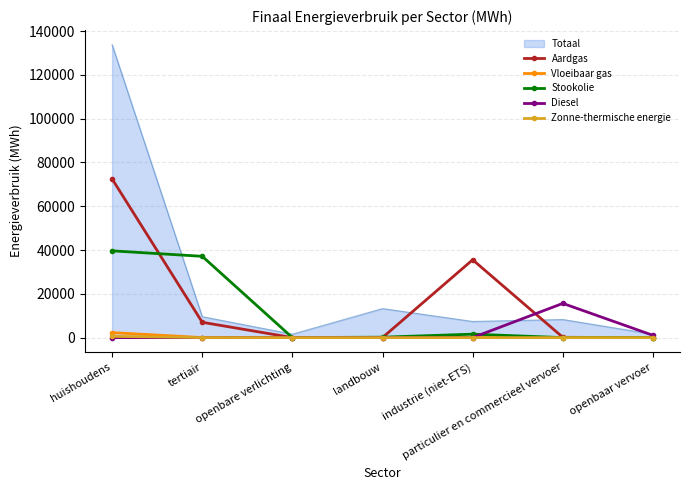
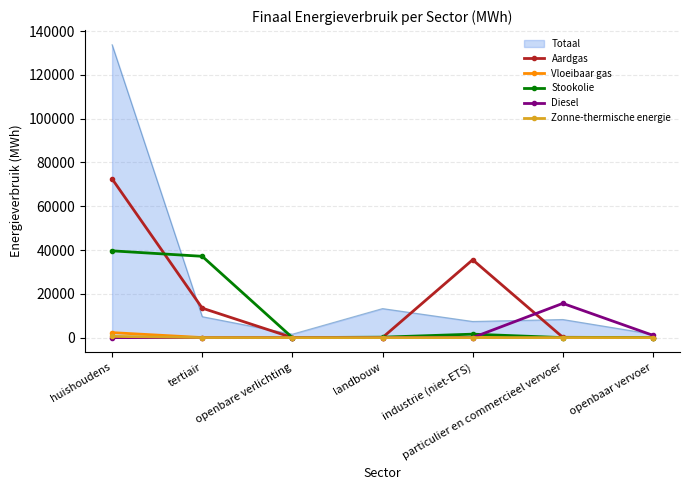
  {
    "Totaal": {
      "huishoudens": 134000,
      "tertiair": 10000,
      "openbare verlichting": 2000,
      "landbouw": 13000,
      "industrie (niet-ETS)": 7000,
      "particulier en commercieel vervoer": 8000
    },
    "Aardgas": {
      "huishoudens": 73000,
-     "tertiair": 7000,
+     "tertiair": 13000,
      "industrie (niet-ETS)": 36000
    },
    "Stookolie": {
      "huishoudens": 40000,
      "tertiair": 37000,
      "industrie (niet-ETS)": 2000
    },
    "Diesel": {
      "particulier en commercieel vervoer": 16000
    }
  }
